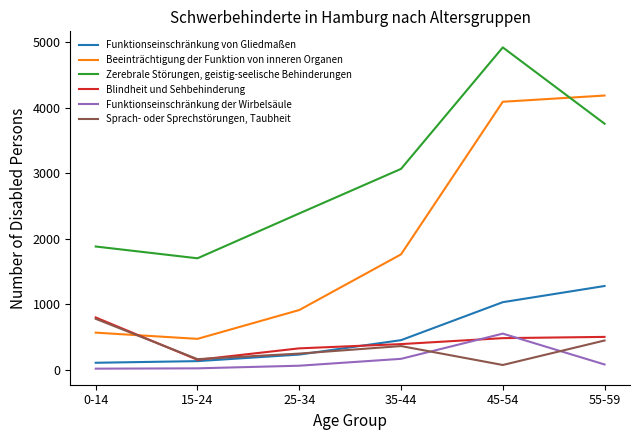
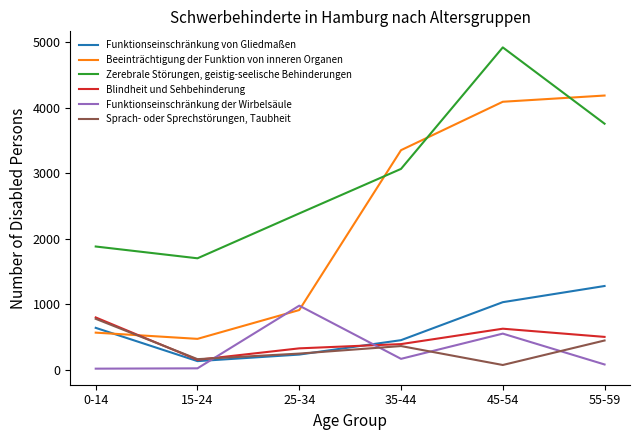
  {
    "Funktionseinschränkung von Gliedmaßen": {
-     "0-14": 100,
+     "0-14": 600,
      "35-44": 500,
      "45-54": 1000,
      "55-59": 1300
    },
    "Beeinträchtigung der Funktion von inneren Organen": {
      "0-14": 600,
      "15-24": 500,
      "25-34": 900,
-     "35-44": 1800,
+     "35-44": 3400,
      "45-54": 4100,
      "55-59": 4200
    },
    "Zerebrale Störungen, geistig-seelische Behinderungen": {
      "0-14": 1900,
      "15-24": 1700,
      "25-34": 2400,
      "35-44": 3100,
      "45-54": 4900,
      "55-59": 3800
    },
    "Blindheit und Sehbehinderung": {
      "25-34": 300,
-     "45-54": 500,
+     "45-54": 600,
      "55-59": 500
    },
    "Funktionseinschränkung der Wirbelsäule": {
      "0-14": 0,
      "15-24": 0,
-     "25-34": 100,
+     "25-34": 1000,
      "35-44": 200,
      "45-54": 600,
      "55-59": 100
    },
    "Sprach- oder Sprechstörungen, Taubheit": {
      "45-54": 100,
      "55-59": 500
    }
  }
